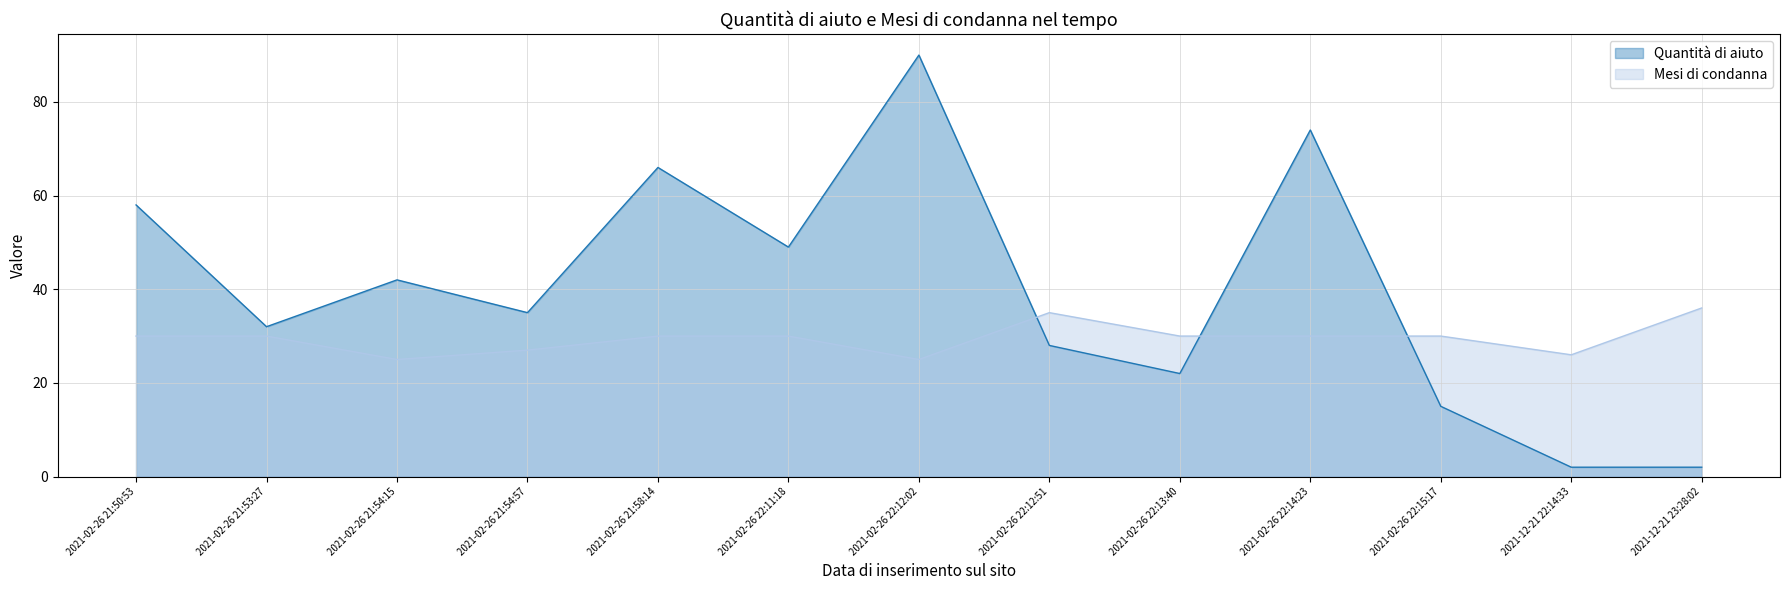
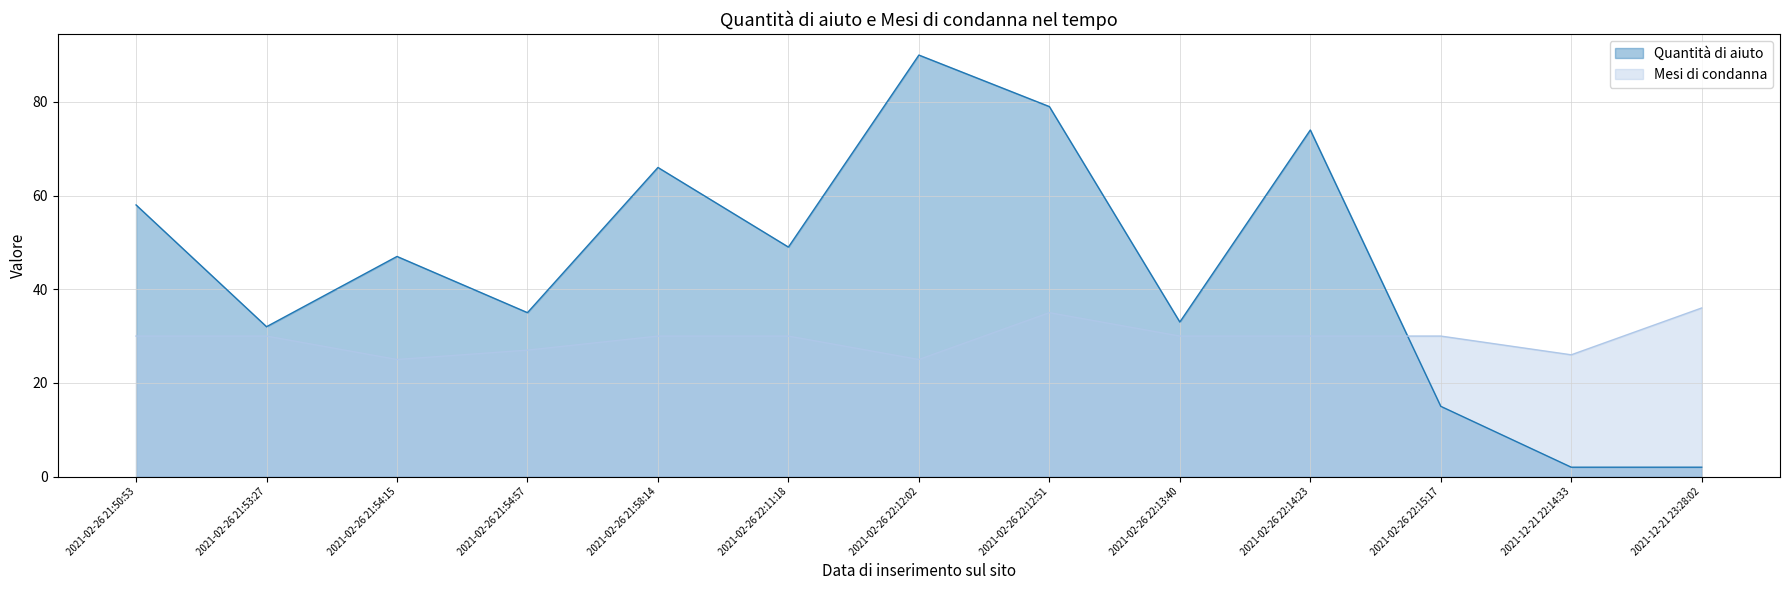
  {
    "Quantità di aiuto": {
      "2021-02-26 21:50:53": 58,
      "2021-02-26 21:53:27": 32,
-     "2021-02-26 21:54:15": 42,
+     "2021-02-26 21:54:15": 47,
      "2021-02-26 21:54:57": 35,
      "2021-02-26 21:58:14": 66,
      "2021-02-26 22:11:18": 49,
      "2021-02-26 22:12:02": 90,
-     "2021-02-26 22:12:51": 28,
-     "2021-02-26 22:13:40": 22,
+     "2021-02-26 22:12:51": 79,
+     "2021-02-26 22:13:40": 33,
      "2021-02-26 22:14:23": 74,
      "2021-02-26 22:15:17": 15,
      "2021-12-21 22:14:33": 2,
      "2021-12-21 23:28:02": 2
    },
    "Mesi di condanna": {
      "2021-02-26 21:50:53": 30,
      "2021-02-26 21:53:27": 30,
      "2021-02-26 21:54:15": 25,
      "2021-02-26 21:54:57": 27,
      "2021-02-26 21:58:14": 30,
      "2021-02-26 22:11:18": 30,
      "2021-02-26 22:12:02": 25,
      "2021-02-26 22:12:51": 35,
      "2021-02-26 22:13:40": 30,
      "2021-02-26 22:14:23": 30,
      "2021-02-26 22:15:17": 30,
      "2021-12-21 22:14:33": 26,
      "2021-12-21 23:28:02": 36
    }
  }
